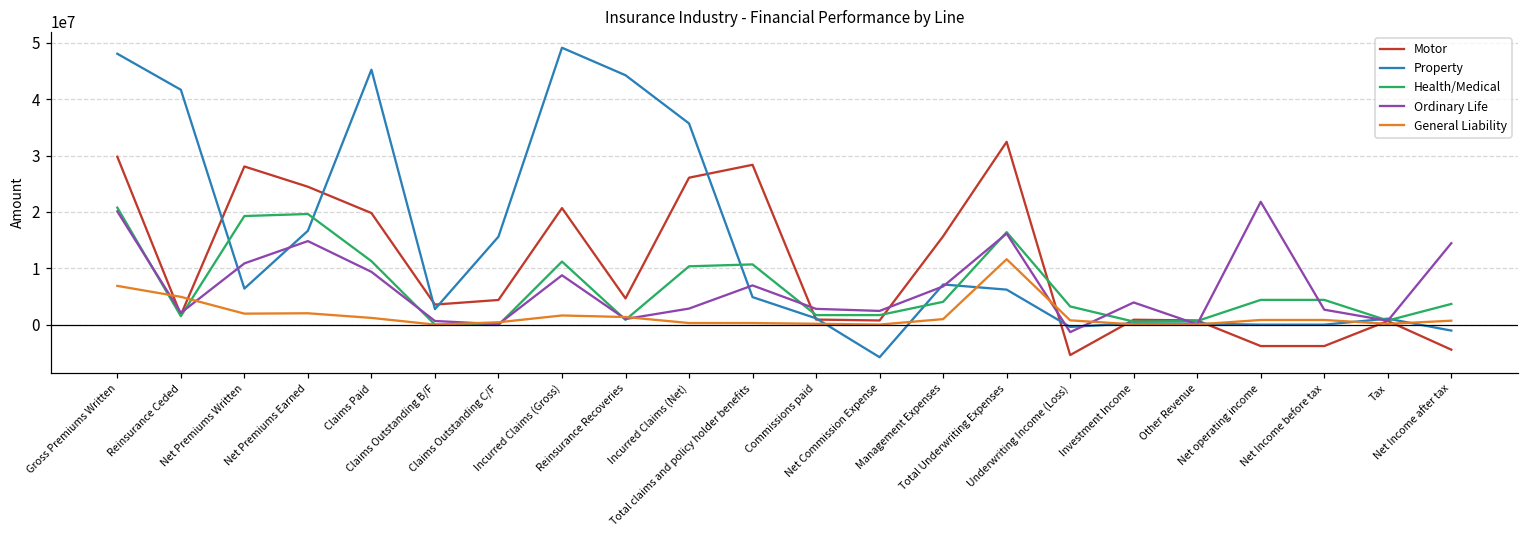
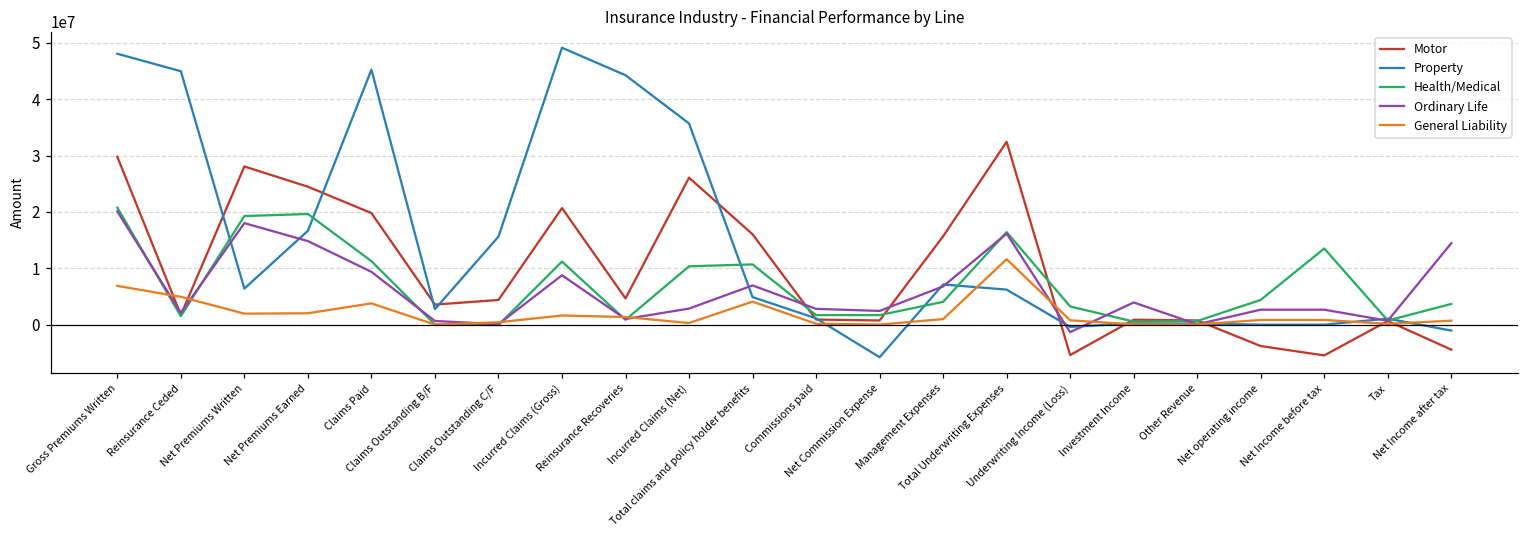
  {
    "Motor": {
      "Gross Premiums Written": 30000000,
      "Net Premiums Written": 28000000,
      "Net Premiums Earned": 24000000,
      "Claims Paid": 20000000,
      "Claims Outstanding B/F": 4000000,
      "Claims Outstanding C/F": 4000000,
      "Incurred Claims (Gross)": 21000000,
      "Reinsurance Recoveries": 5000000,
      "Incurred Claims (Net)": 26000000,
-     "Total claims and policy holder benefits": 28000000,
+     "Total claims and policy holder benefits": 16000000,
      "Net Commission Expense": 1000000,
      "Management Expenses": 16000000,
      "Total Underwriting Expenses": 32000000,
      "Underwriting Income (Loss)": -5000000,
      "Net operating income": -4000000,
-     "Net Income before tax": -4000000,
+     "Net Income before tax": -5000000,
      "Net Income after tax": -4000000
    },
    "Property": {
      "Gross Premiums Written": 48000000,
-     "Reinsurance Ceded": 42000000,
+     "Reinsurance Ceded": 45000000,
      "Net Premiums Written": 6000000,
      "Net Premiums Earned": 17000000,
      "Claims Paid": 45000000,
      "Claims Outstanding B/F": 3000000,
      "Claims Outstanding C/F": 16000000,
      "Incurred Claims (Gross)": 49000000,
      "Reinsurance Recoveries": 44000000,
      "Incurred Claims (Net)": 36000000,
      "Total claims and policy holder benefits": 5000000,
      "Net Commission Expense": -6000000,
      "Total Underwriting Expenses": 6000000,
      "Underwriting Income (Loss)": 0,
      "Net operating income": 0,
      "Net Income before tax": 0,
      "Net Income after tax": -1000000
    },
    "Health/Medical": {
      "Gross Premiums Written": 21000000,
      "Net Premiums Written": 19000000,
      "Net Premiums Earned": 20000000,
      "Claims Paid": 11000000,
      "Incurred Claims (Gross)": 11000000,
      "Incurred Claims (Net)": 10000000,
      "Total claims and policy holder benefits": 11000000,
      "Commissions paid": 2000000,
      "Net Commission Expense": 2000000,
      "Management Expenses": 4000000,
      "Underwriting Income (Loss)": 3000000,
      "Net operating income": 4000000,
-     "Net Income before tax": 4000000,
+     "Net Income before tax": 14000000,
      "Net Income after tax": 4000000
    },
    "Ordinary Life": {
      "Gross Premiums Written": 20000000,
-     "Net Premiums Written": 11000000,
+     "Net Premiums Written": 18000000,
      "Net Premiums Earned": 15000000,
      "Claims Paid": 9000000,
      "Claims Outstanding B/F": 1000000,
      "Incurred Claims (Gross)": 9000000,
      "Incurred Claims (Net)": 3000000,
      "Total claims and policy holder benefits": 7000000,
      "Commissions paid": 3000000,
      "Net Commission Expense": 2000000,
      "Underwriting Income (Loss)": -1000000,
      "Investment Income": 4000000,
-     "Net operating income": 22000000,
+     "Net operating income": 3000000,
      "Net Income before tax": 3000000,
      "Net Income after tax": 14000000
    },
    "General Liability": {
      "Gross Premiums Written": 7000000,
      "Reinsurance Ceded": 5000000,
      "Net Premiums Written": 2000000,
      "Net Premiums Earned": 2000000,
-     "Claims Paid": 1000000,
+     "Claims Paid": 4000000,
      "Incurred Claims (Gross)": 2000000,
      "Incurred Claims (Net)": 0,
-     "Total claims and policy holder benefits": 0,
+     "Total claims and policy holder benefits": 4000000,
      "Commissions paid": 0,
      "Net Commission Expense": 0,
      "Management Expenses": 1000000,
      "Total Underwriting Expenses": 12000000,
      "Underwriting Income (Loss)": 1000000,
      "Net operating income": 1000000,
      "Net Income before tax": 1000000,
      "Tax": 0,
      "Net Income after tax": 1000000
    }
  }
